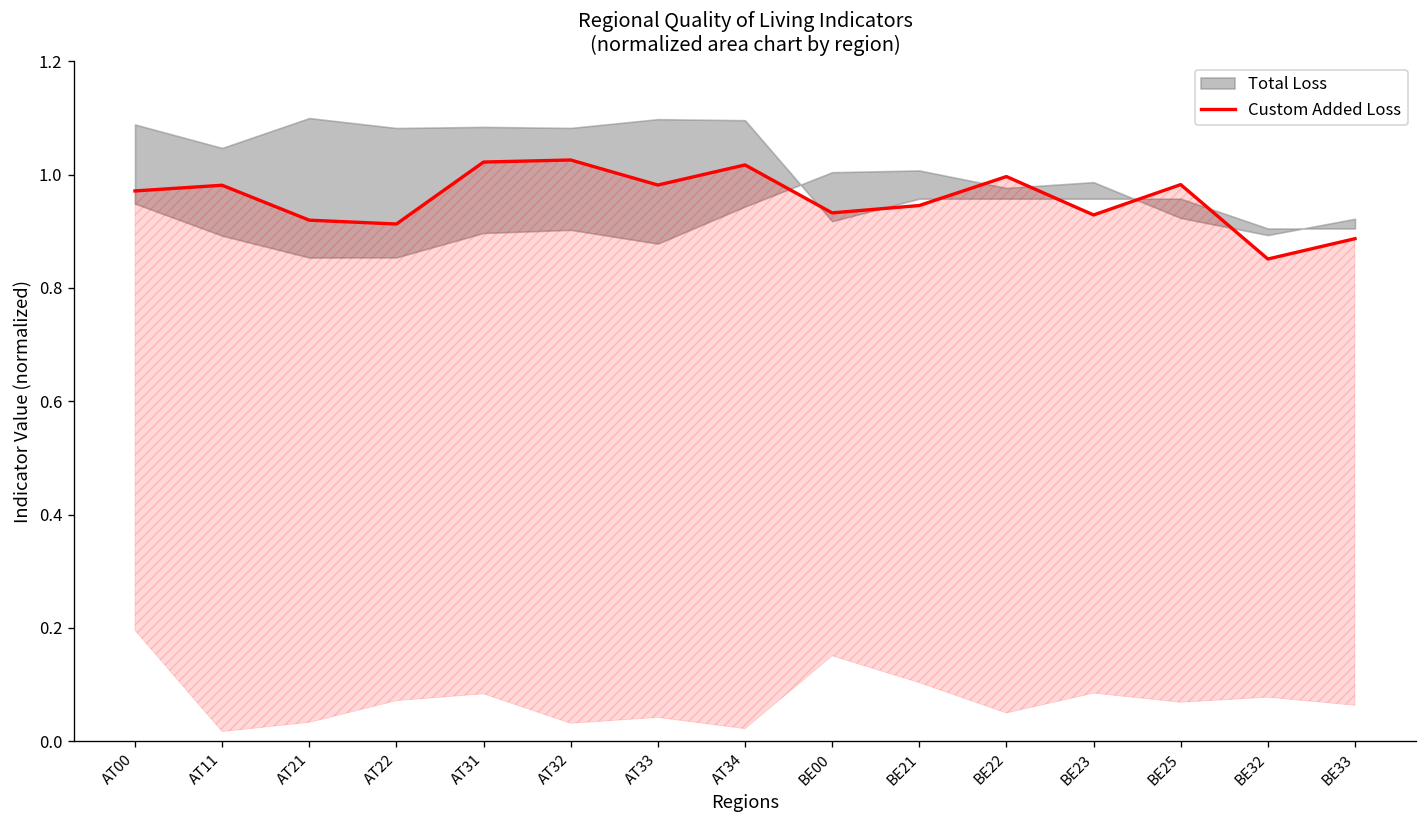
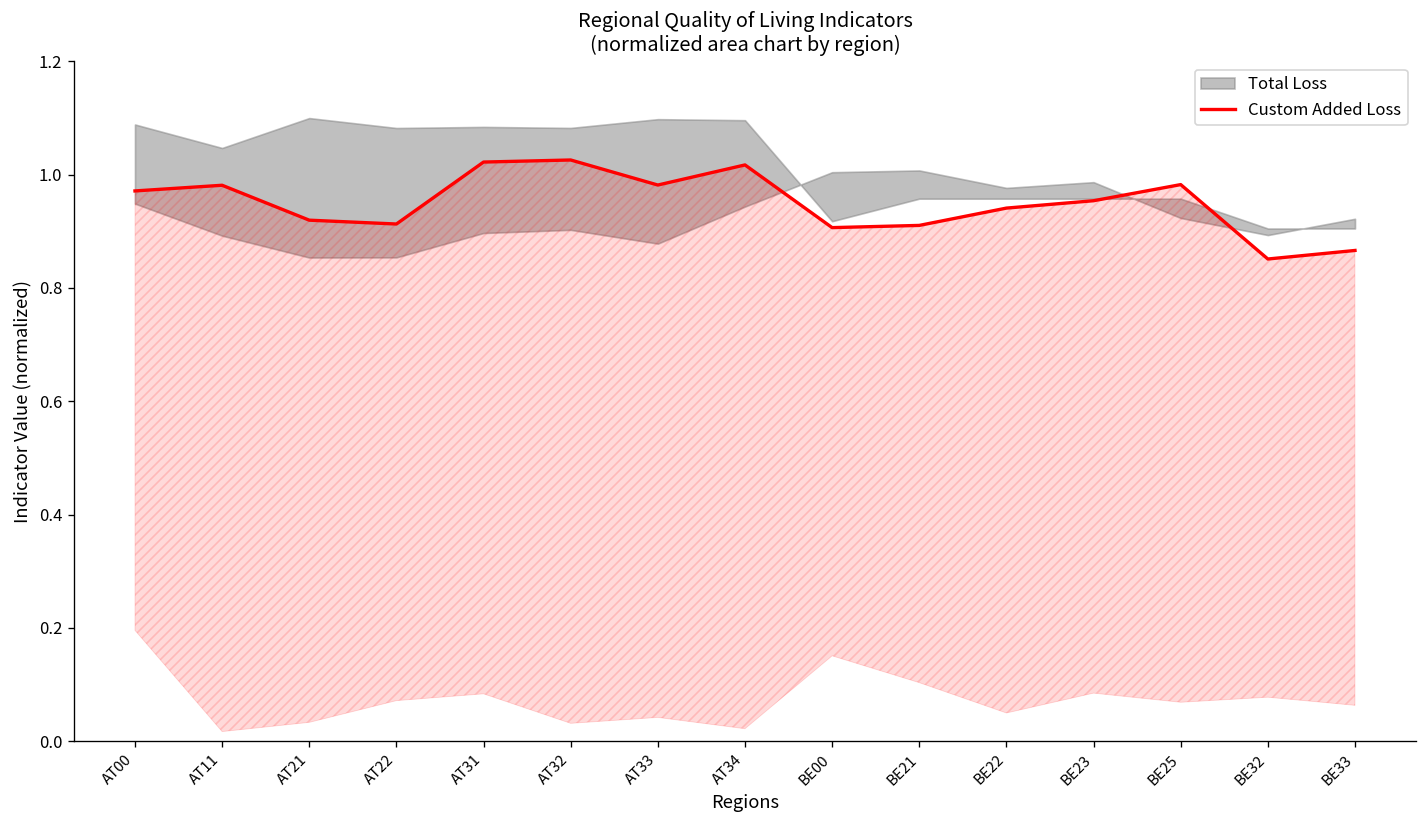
  {
    "Custom Added Loss": {
      "AT00": 0.97,
      "AT11": 0.98,
      "AT21": 0.92,
      "AT22": 0.91,
      "AT31": 1.02,
      "AT32": 1.03,
      "AT33": 0.98,
      "AT34": 1.02,
-     "BE00": 0.93,
-     "BE21": 0.95,
-     "BE22": 1.00,
-     "BE23": 0.93,
+     "BE00": 0.91,
+     "BE21": 0.91,
+     "BE22": 0.94,
+     "BE23": 0.95,
      "BE25": 0.98,
      "BE32": 0.85,
-     "BE33": 0.89
+     "BE33": 0.87
    }
  }
